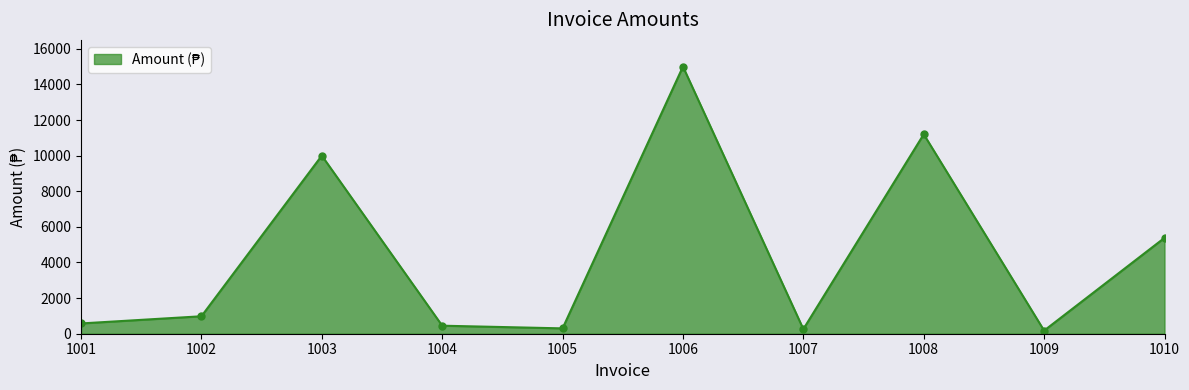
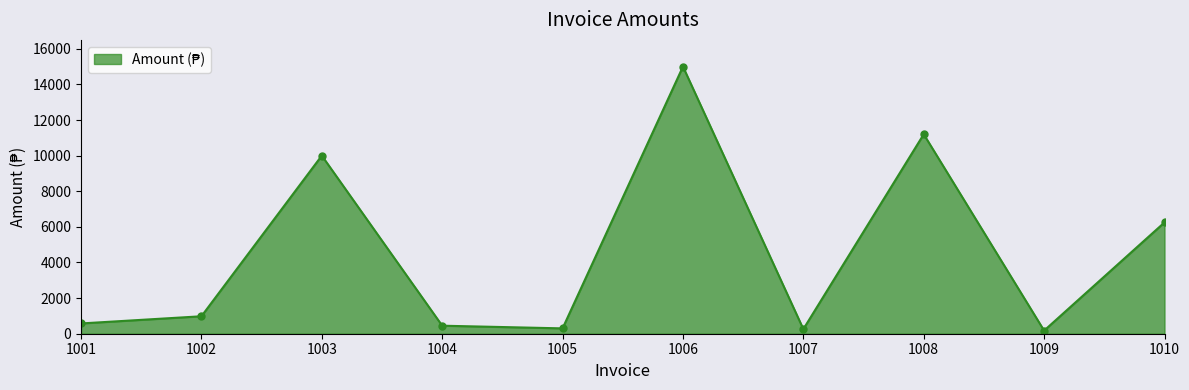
  {
    "1001": 600,
    "1002": 1000,
    "1003": 10000,
    "1004": 500,
    "1005": 300,
    "1006": 15000,
    "1007": 300,
    "1008": 11200,
    "1009": 200,
-   "1010": 5400
+   "1010": 6300
  }
